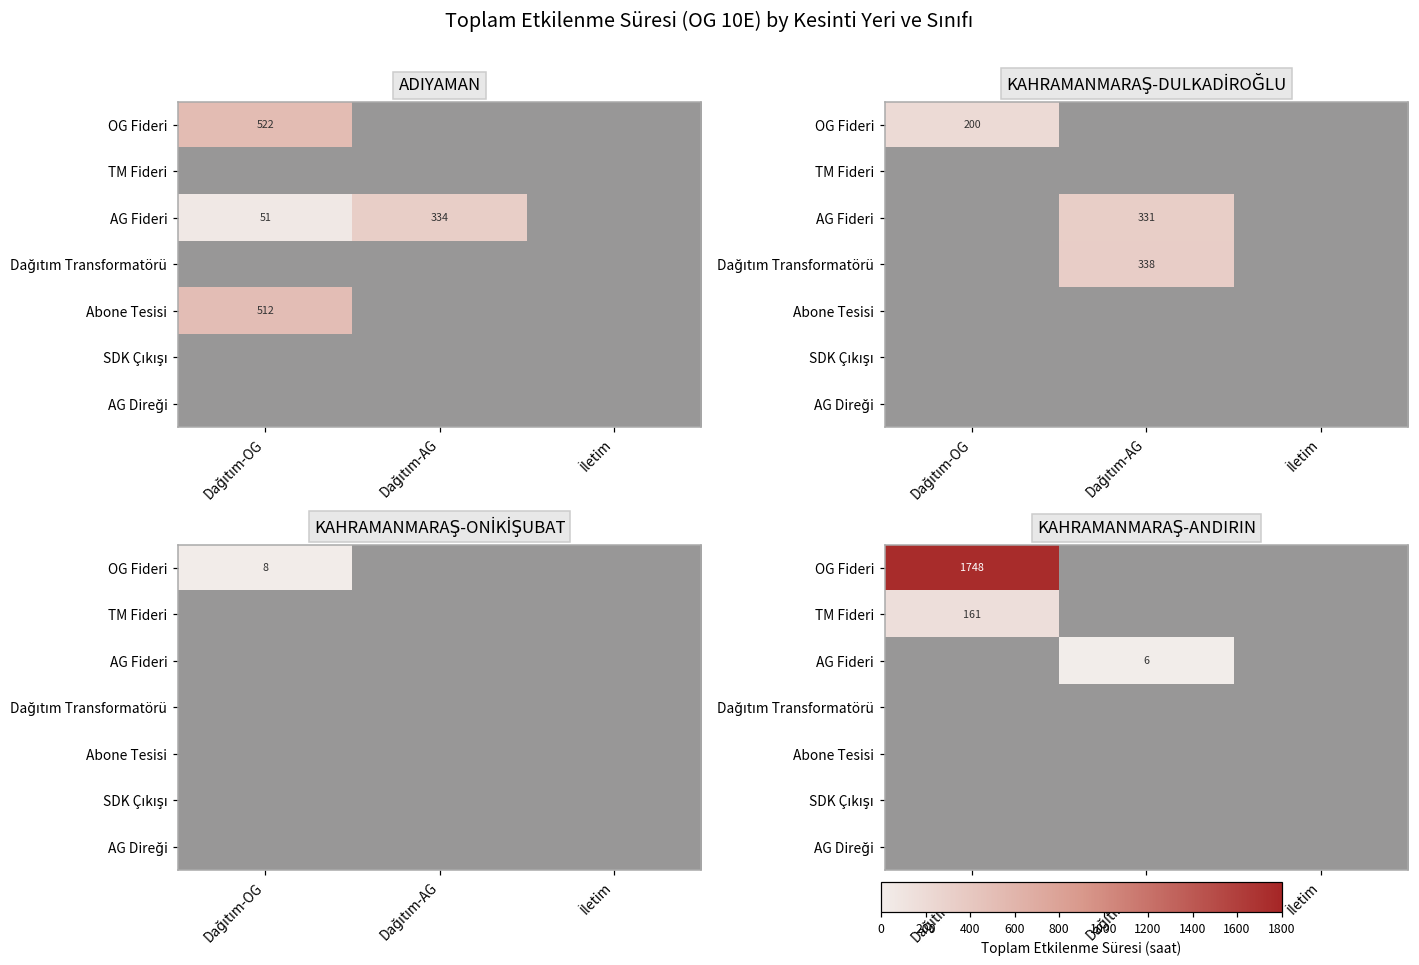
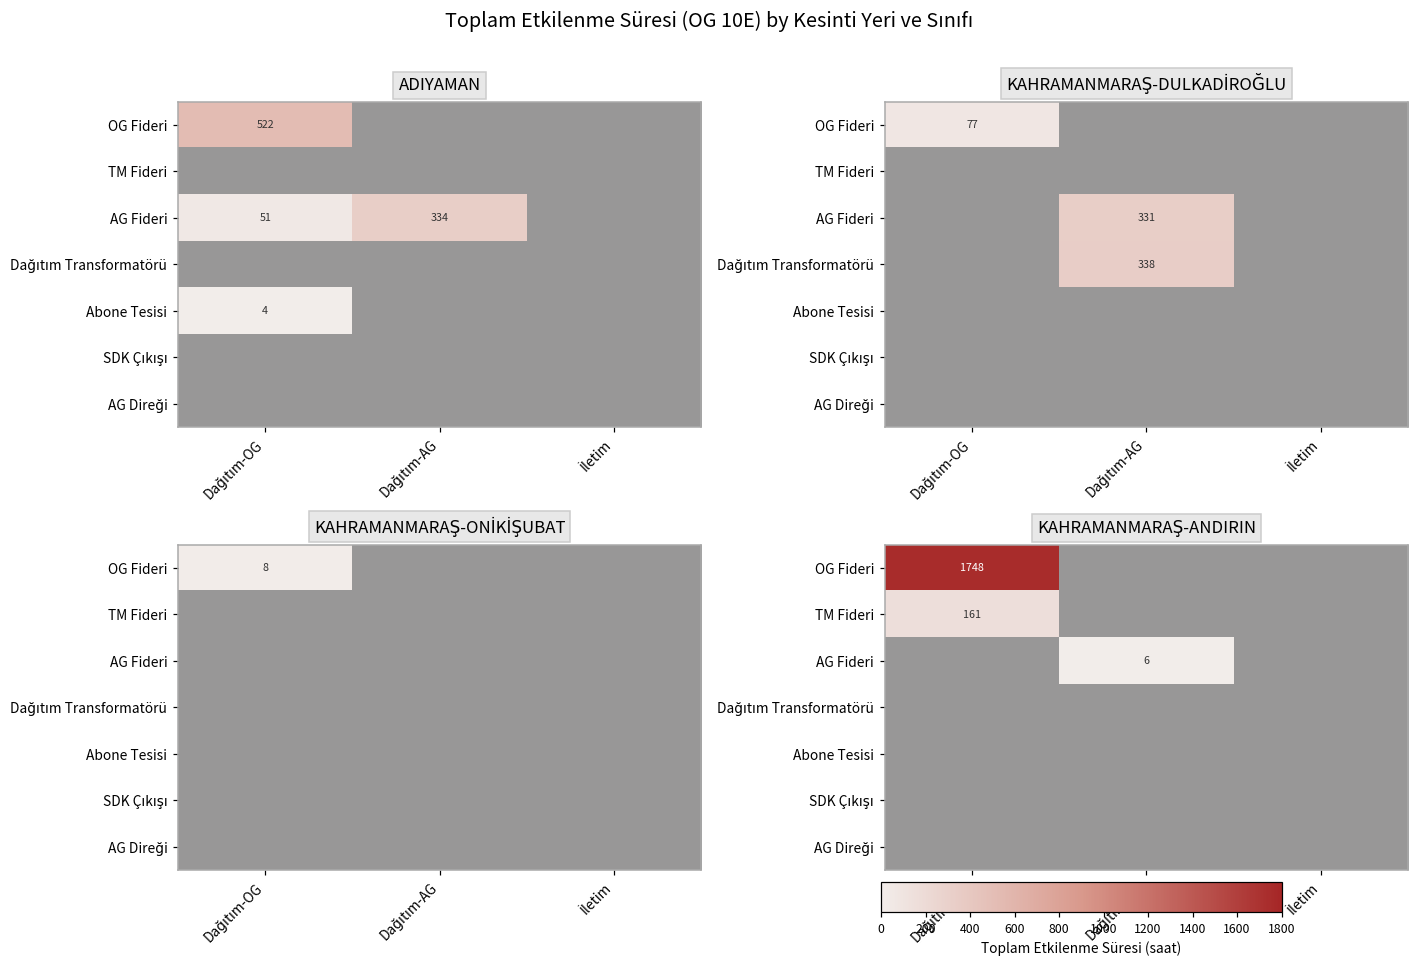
  {
    "ADIYAMAN": {
      "OG Fideri": {
        "Dağıtım-OG": 522
      },
      "AG Fideri": {
        "Dağıtım-OG": 51,
        "Dağıtım-AG": 334
      },
      "Abone Tesisi": {
-       "Dağıtım-OG": 512
+       "Dağıtım-OG": 4
      }
    },
    "KAHRAMANMARAŞ-DULKADİROĞLU": {
      "OG Fideri": {
-       "Dağıtım-OG": 200
+       "Dağıtım-OG": 77
      },
      "AG Fideri": {
        "Dağıtım-AG": 331
      },
      "Dağıtım Transformatörü": {
        "Dağıtım-AG": 338
      }
    },
    "KAHRAMANMARAŞ-ONİKİŞUBAT": {
      "OG Fideri": {
        "Dağıtım-OG": 8
      }
    }
  }
